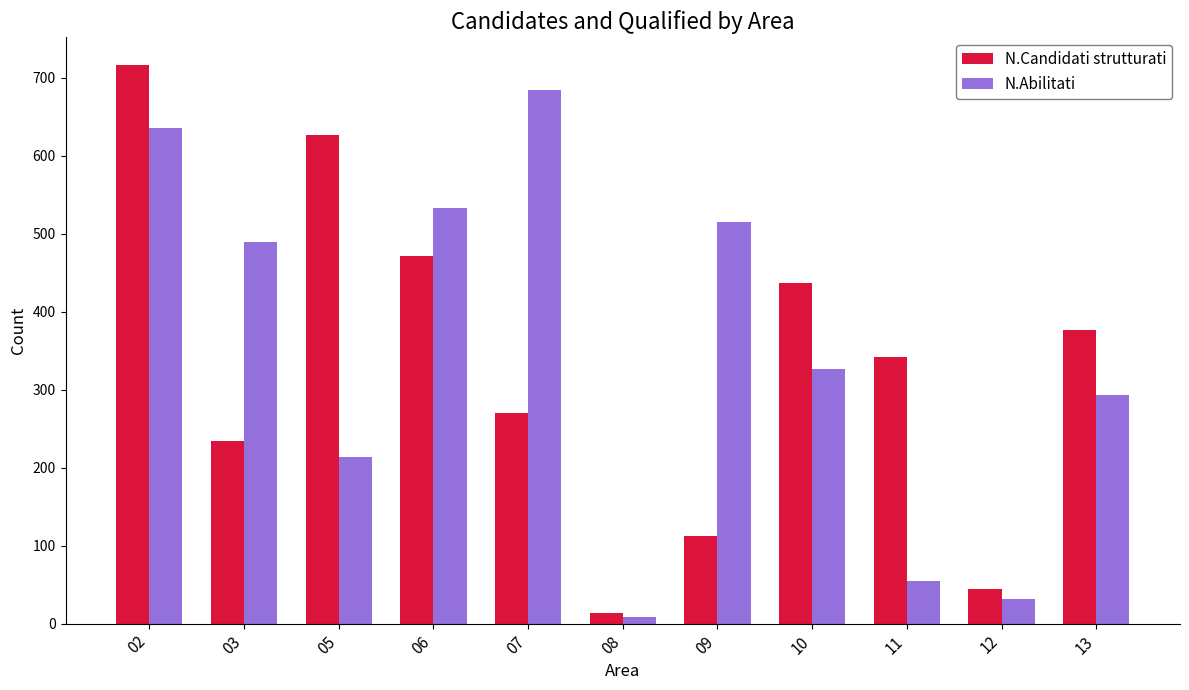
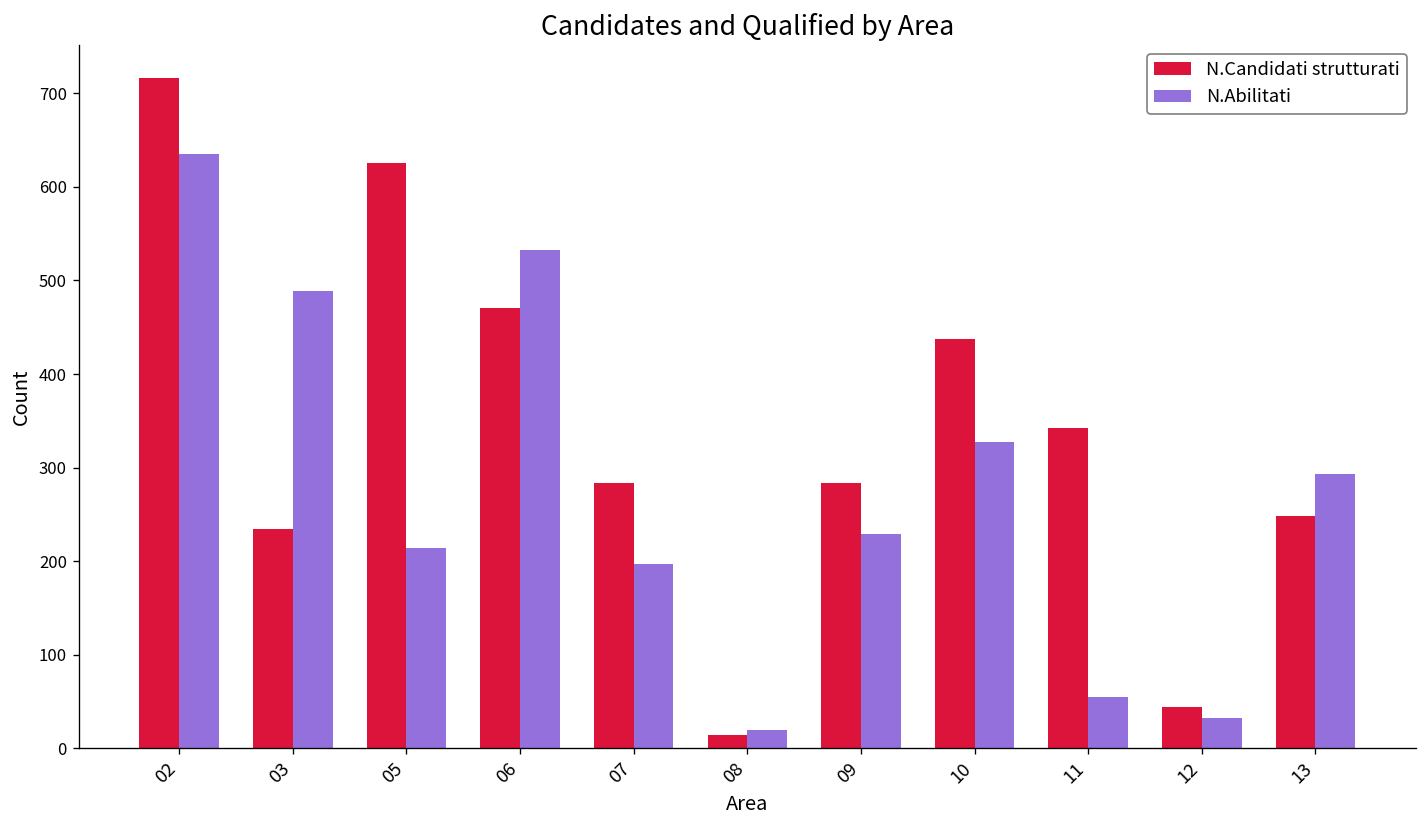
  {
    "N.Candidati strutturati": {
      "02": 720,
      "03": 230,
      "05": 630,
      "06": 470,
-     "07": 270,
+     "07": 280,
      "08": 10,
-     "09": 110,
+     "09": 280,
      "10": 440,
      "11": 340,
      "12": 40,
-     "13": 380
+     "13": 250
    },
    "N.Abilitati": {
      "02": 640,
      "03": 490,
      "05": 210,
      "06": 530,
-     "07": 680,
-     "08": 10,
-     "09": 520,
+     "07": 200,
+     "08": 20,
+     "09": 230,
      "10": 330,
      "11": 60,
      "12": 30,
      "13": 290
    }
  }
